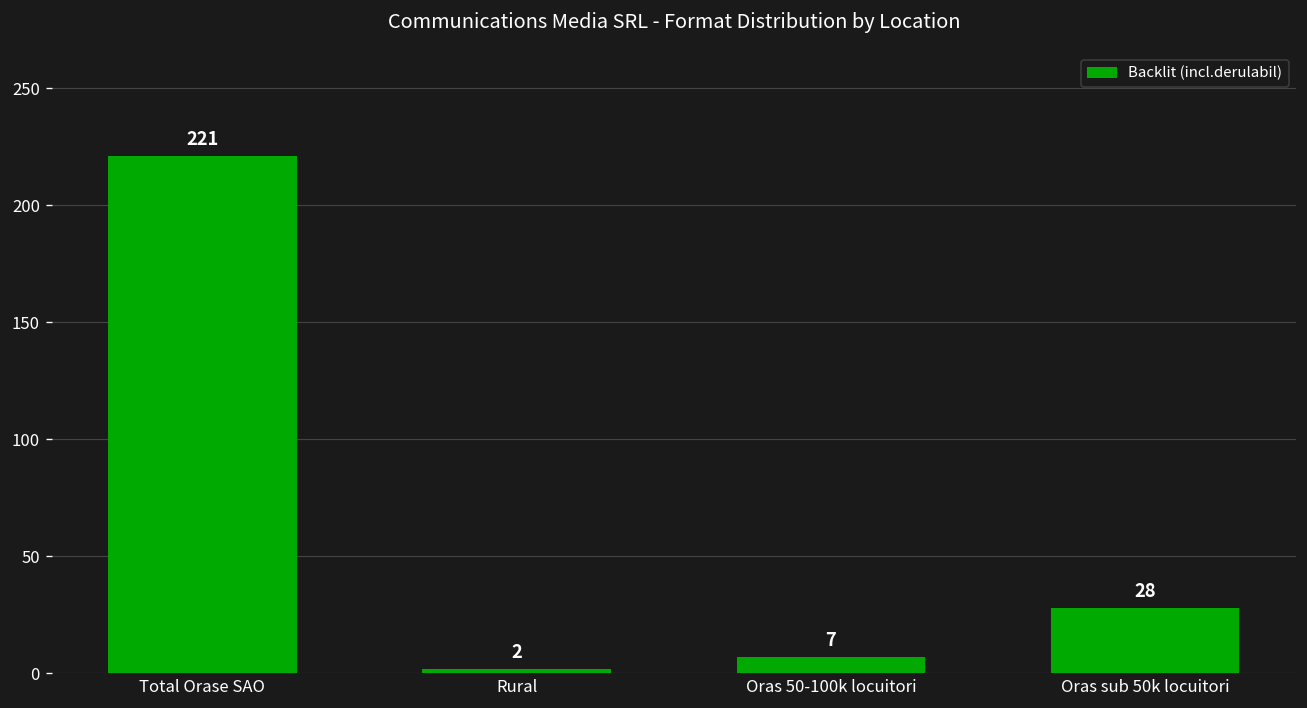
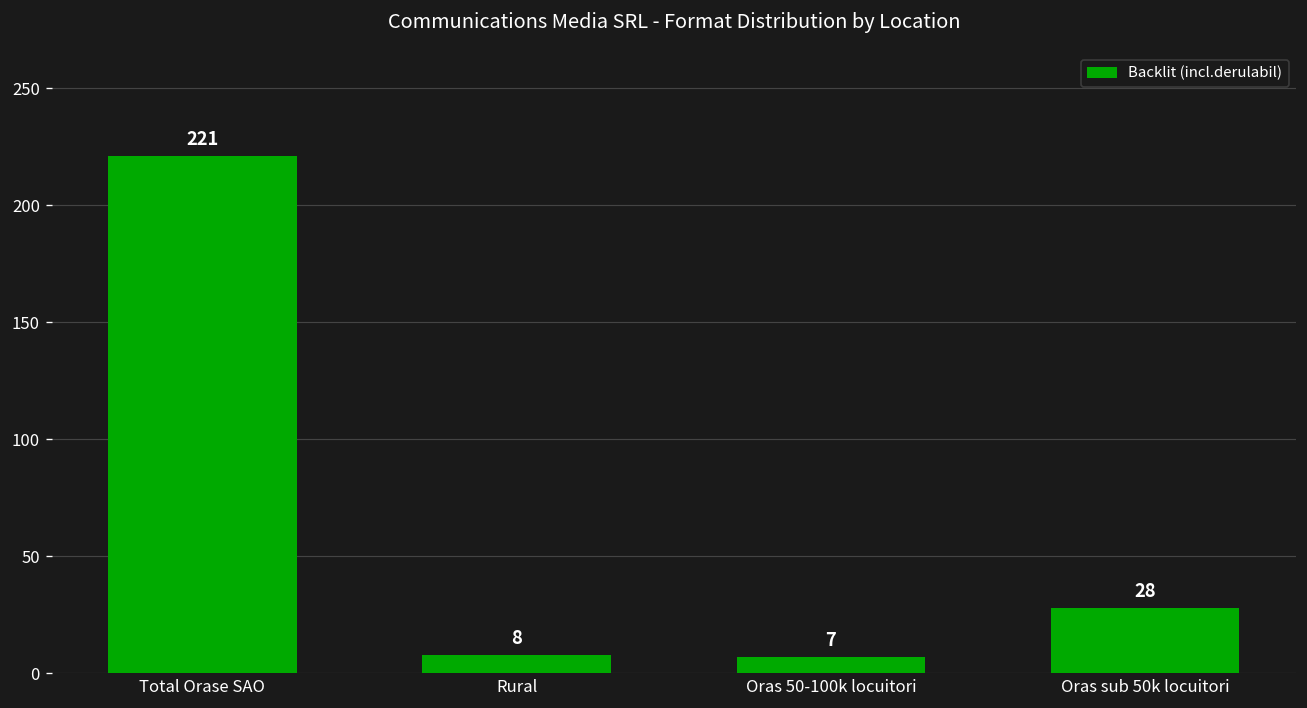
  {
    "Total Orase SAO": 221,
-   "Rural": 2,
+   "Rural": 8,
    "Oras 50-100k locuitori": 7,
    "Oras sub 50k locuitori": 28
  }
